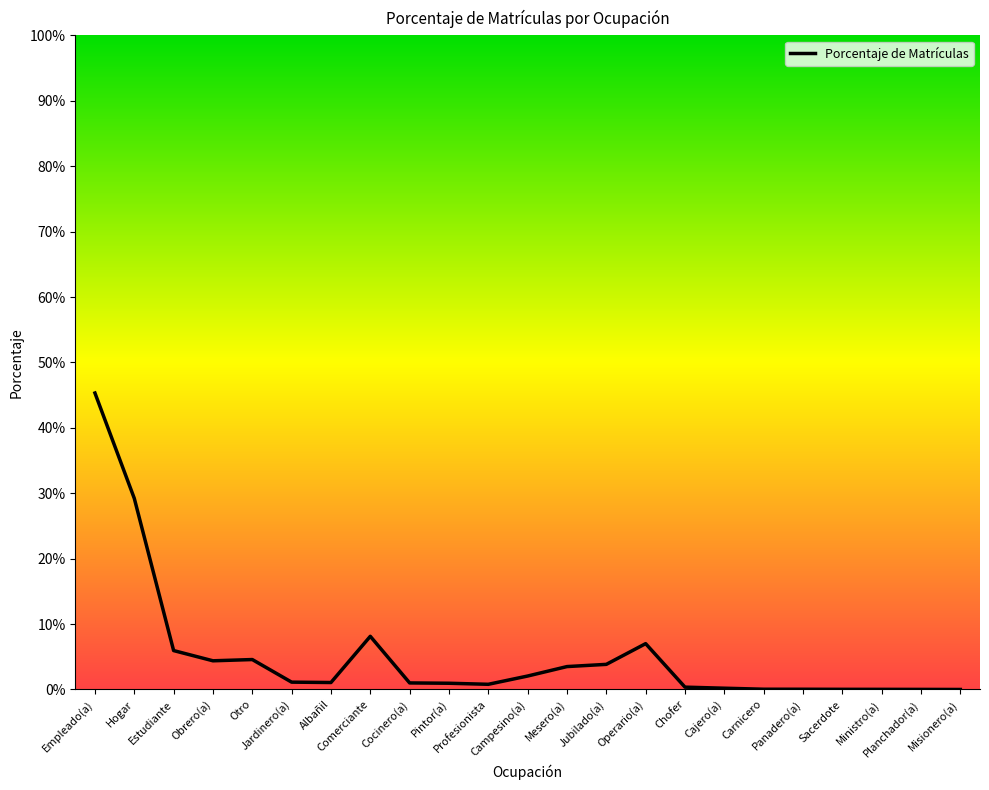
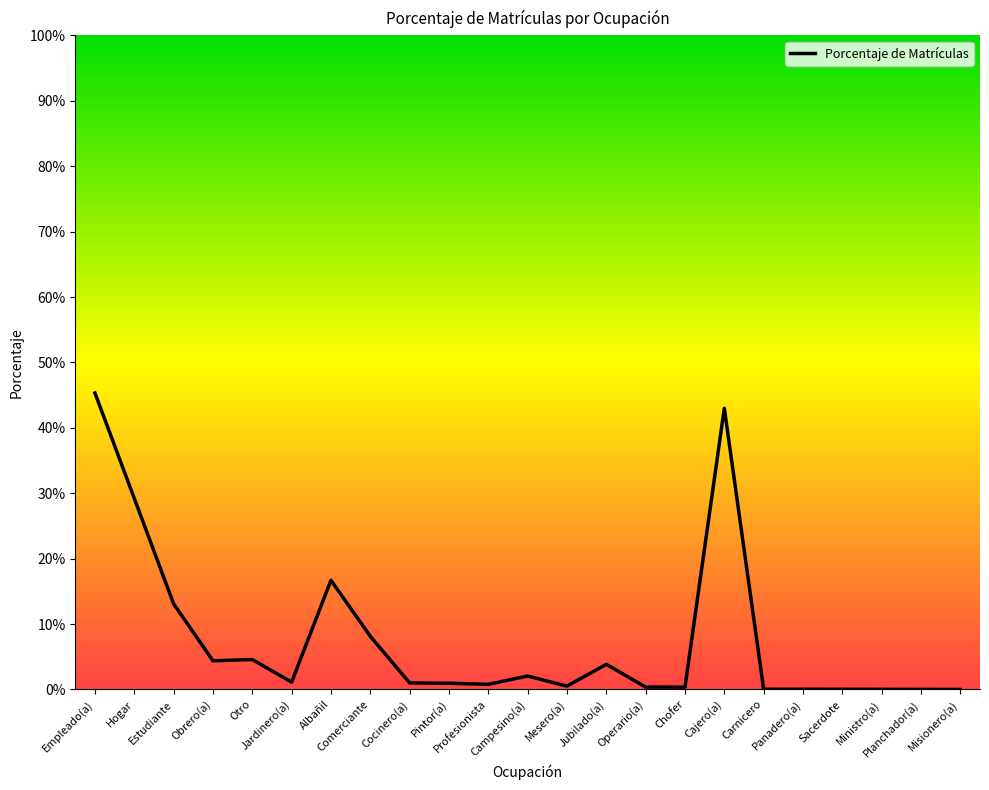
  {
    "Empleado(a)": "45%",
    "Hogar": "29%",
-   "Estudiante": "6%",
+   "Estudiante": "13%",
    "Obrero(a)": "4%",
    "Otro": "5%",
    "Jardinero(a)": "1%",
-   "Albañil": "1%",
+   "Albañil": "17%",
    "Comerciante": "8%",
    "Cocinero(a)": "1%",
    "Pintor(a)": "1%",
    "Profesionista": "1%",
    "Campesino(a)": "2%",
-   "Mesero(a)": "4%",
+   "Mesero(a)": "1%",
    "Jubilado(a)": "4%",
-   "Operario(a)": "7%",
+   "Operario(a)": "0%",
    "Chofer": "0%",
-   "Cajero(a)": "0%",
+   "Cajero(a)": "43%",
    "Carnicero": "0%",
    "Panadero(a)": "0%",
    "Sacerdote": "0%",
    "Ministro(a)": "0%",
    "Planchador(a)": "0%",
    "Misionero(a)": "0%"
  }
